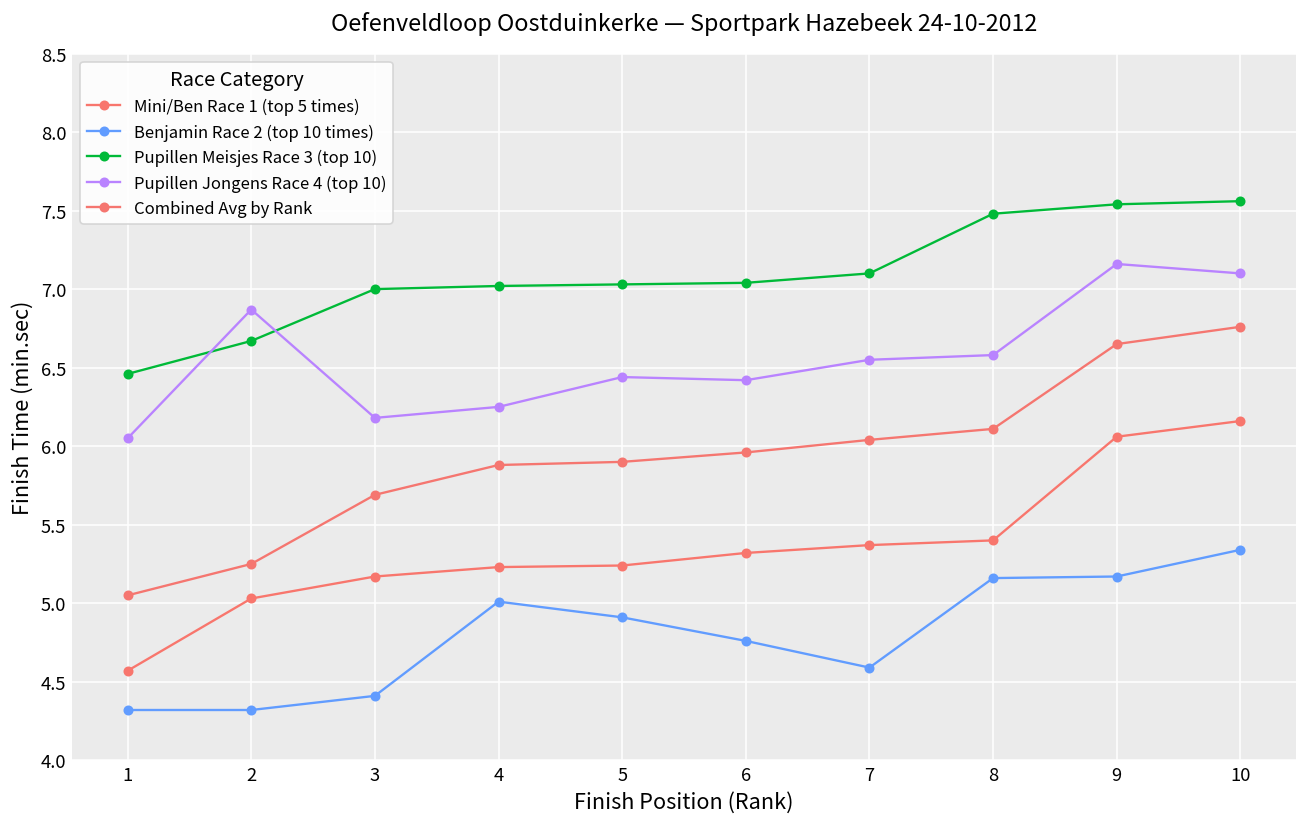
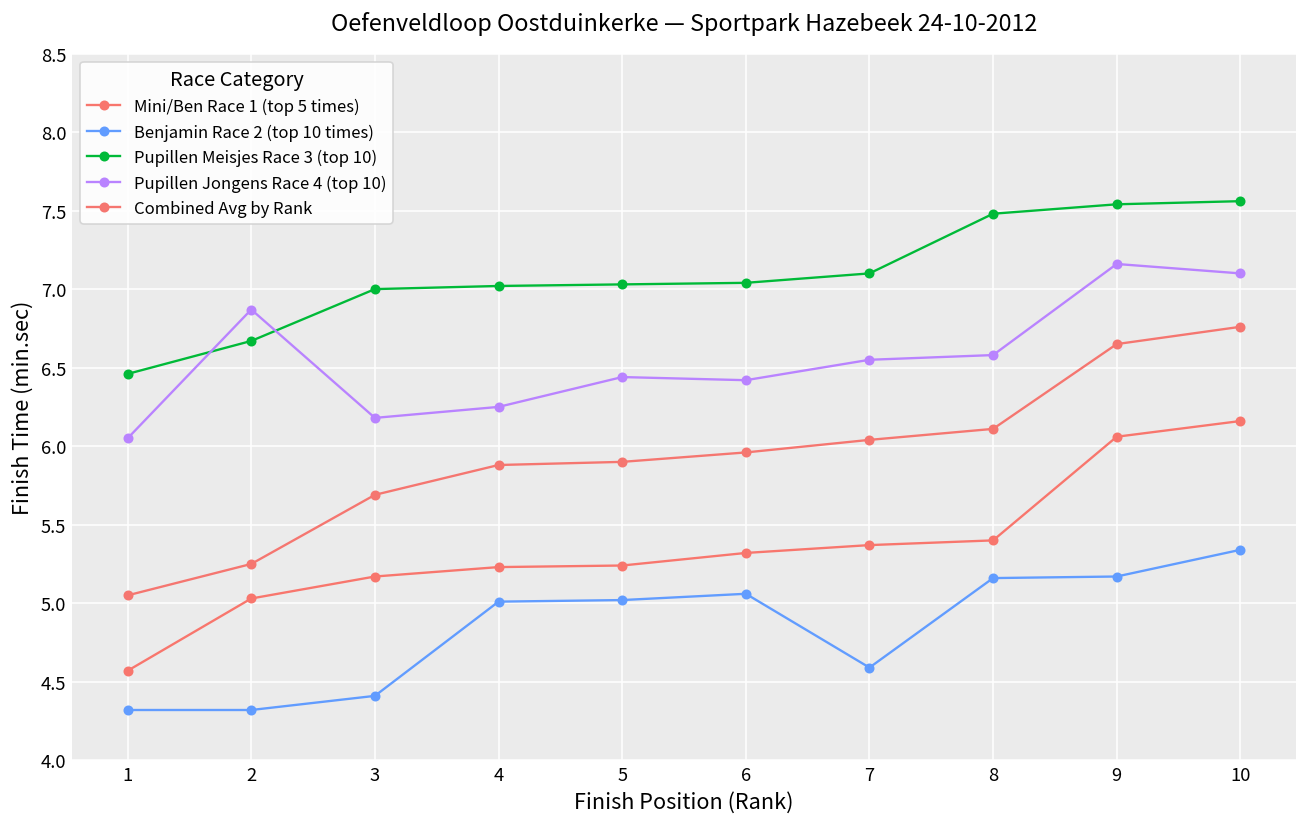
  {
    "Benjamin Race 2 (top 10 times)": {
      "1": 4.32,
      "2": 4.32,
      "3": 4.41,
      "4": 5.01,
-     "5": 4.91,
-     "6": 4.76,
+     "5": 5.02,
+     "6": 5.06,
      "7": 4.59,
      "8": 5.16,
      "9": 5.17,
      "10": 5.34
    },
    "Pupillen Meisjes Race 3 (top 10)": {
      "1": 6.46,
      "2": 6.67,
      "3": 7.00,
      "4": 7.02,
      "5": 7.03,
      "6": 7.04,
      "7": 7.10,
      "8": 7.48,
      "9": 7.54,
      "10": 7.56
    },
    "Pupillen Jongens Race 4 (top 10)": {
      "1": 6.05,
      "2": 6.87,
      "3": 6.18,
      "4": 6.25,
      "5": 6.44,
      "6": 6.42,
      "7": 6.55,
      "8": 6.58,
      "9": 7.16,
      "10": 7.10
    }
  }
